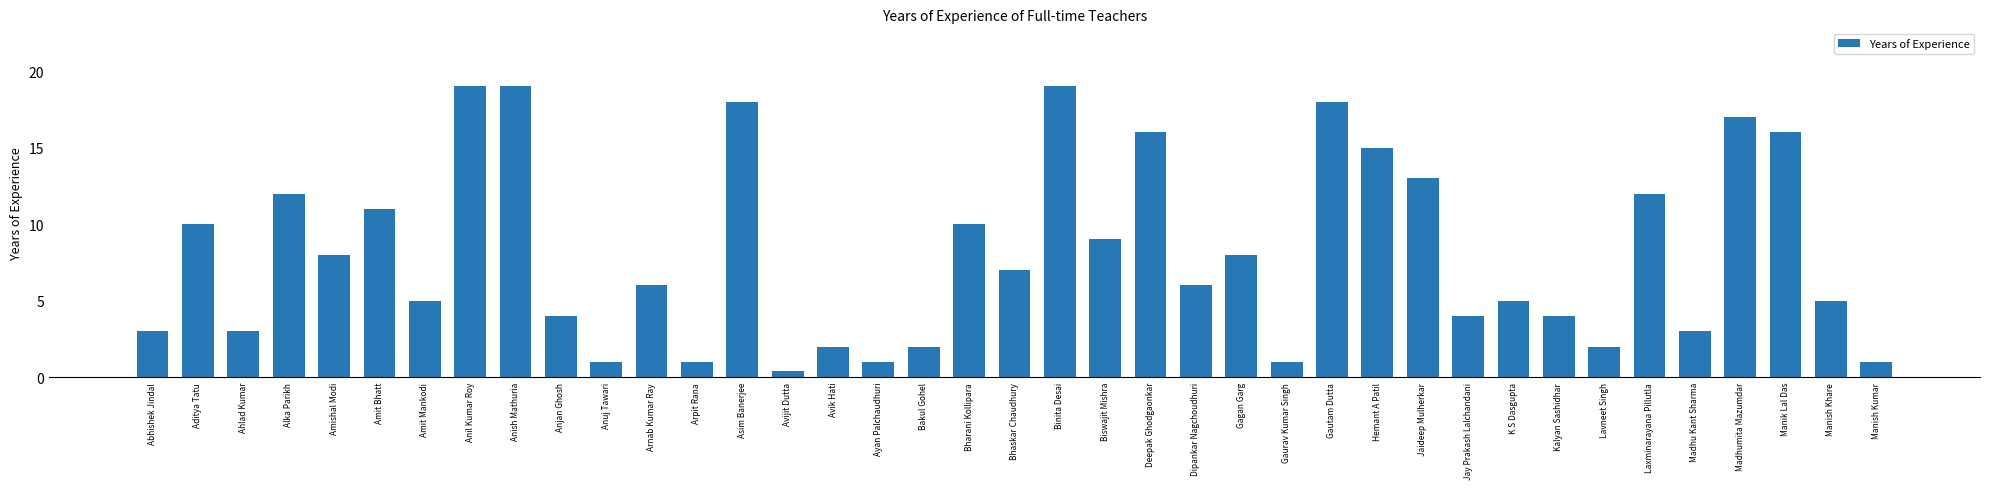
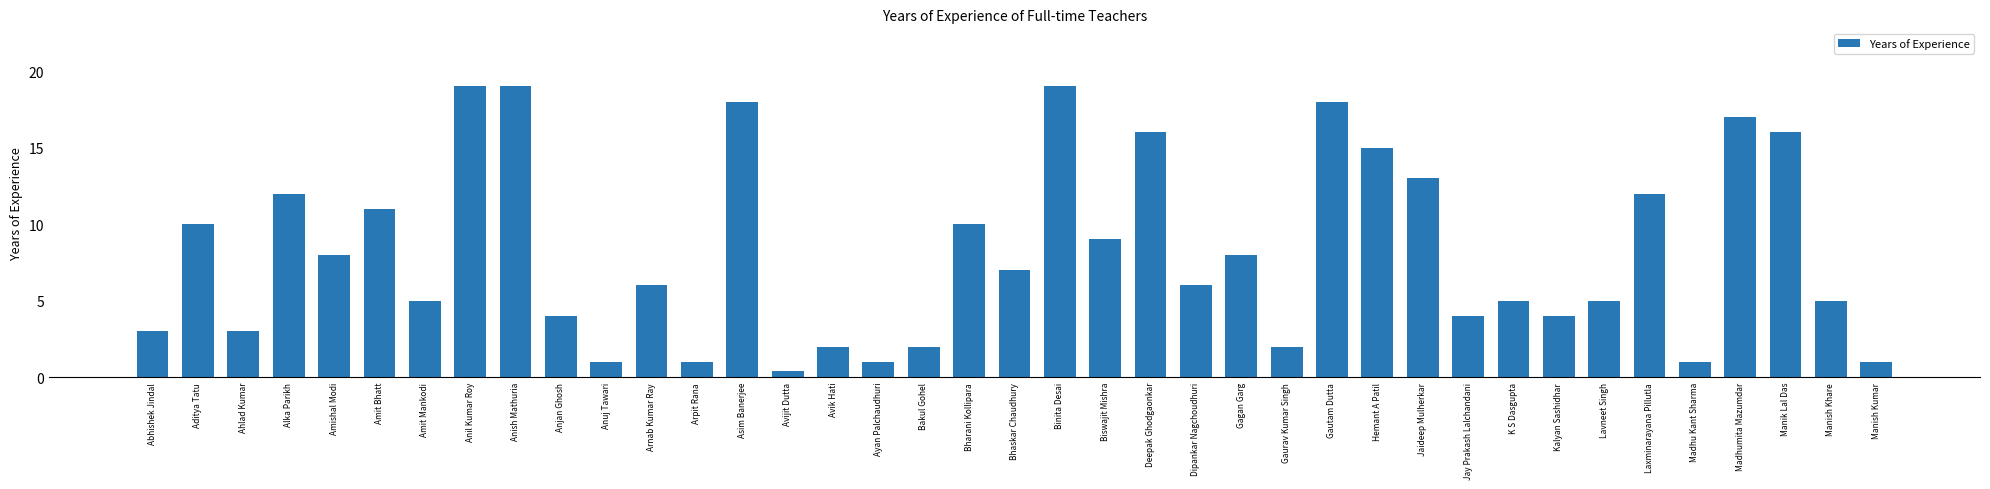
  {
    "Abhishek Jindal": 3,
    "Aditya Tatu": 10,
    "Ahlad Kumar": 3,
    "Alka Parikh": 12,
    "Amishal Modi": 8,
    "Amit Bhatt": 11,
    "Amit Mankodi": 5,
    "Anil Kumar Roy": 19,
    "Anish Mathuria": 19,
    "Anjan Ghosh": 4,
    "Anuj Tawari": 1,
    "Arnab Kumar Ray": 6,
    "Arpit Rana": 1,
    "Asim Banerjee": 18,
    "Avijit Dutta": 0.4,
    "Avik Hati": 2,
    "Ayan Palchaudhuri": 1,
    "Bakul Gohel": 2,
    "Bharani Kollipara": 10,
    "Bhaskar Chaudhury": 7,
    "Binita Desai": 19,
    "Biswajit Mishra": 9,
    "Deepak Ghodgaonkar": 16,
    "Dipankar Nagchoudhuri": 6,
    "Gagan Garg": 8,
-   "Gaurav Kumar Singh": 1,
+   "Gaurav Kumar Singh": 2,
    "Gautam Dutta": 18,
    "Hemant A Patil": 15,
    "Jaideep Mulherkar": 13,
    "Jay Prakash Lalchandani": 4,
    "K S Dasgupta": 5,
    "Kalyan Sashidhar": 4,
-   "Lavneet Singh": 2,
+   "Lavneet Singh": 5,
    "Laxminarayana Pillutla": 12,
-   "Madhu Kant Sharma": 3,
+   "Madhu Kant Sharma": 1,
    "Madhumita Mazumdar": 17,
    "Manik Lal Das": 16,
    "Manish Khare": 5,
    "Manish Kumar": 1
  }
